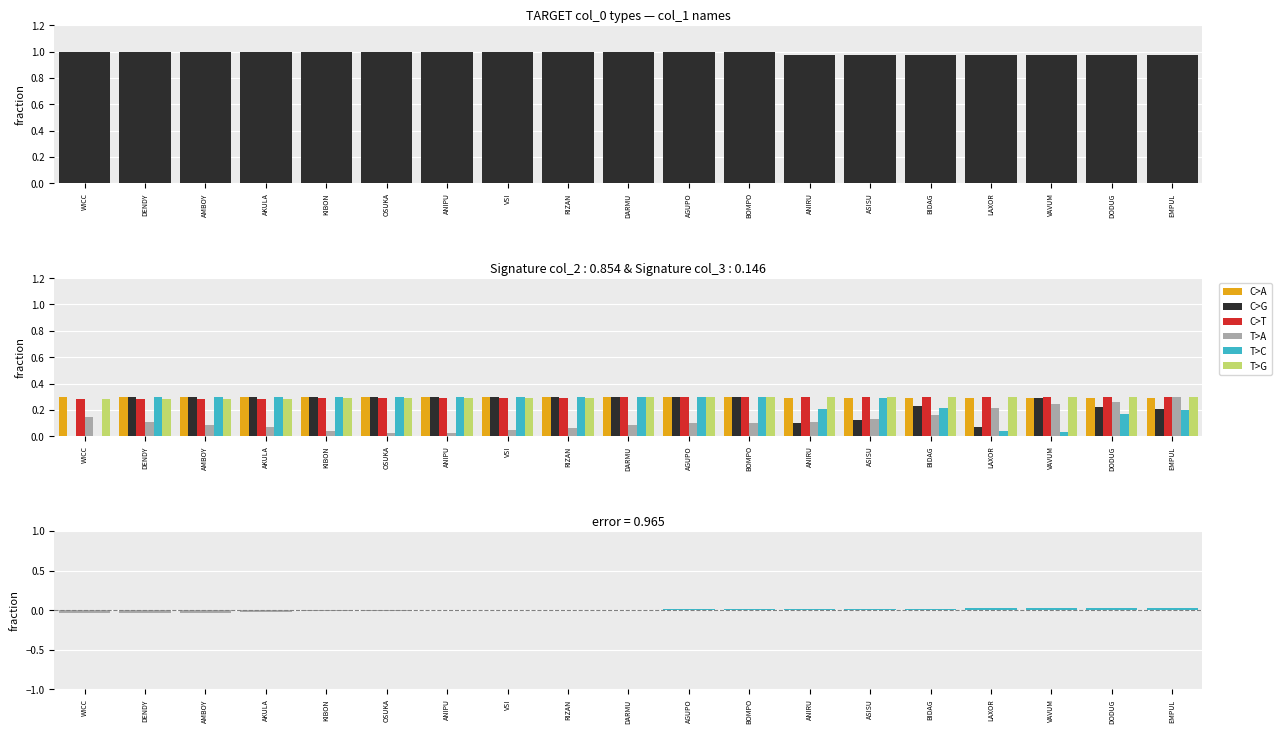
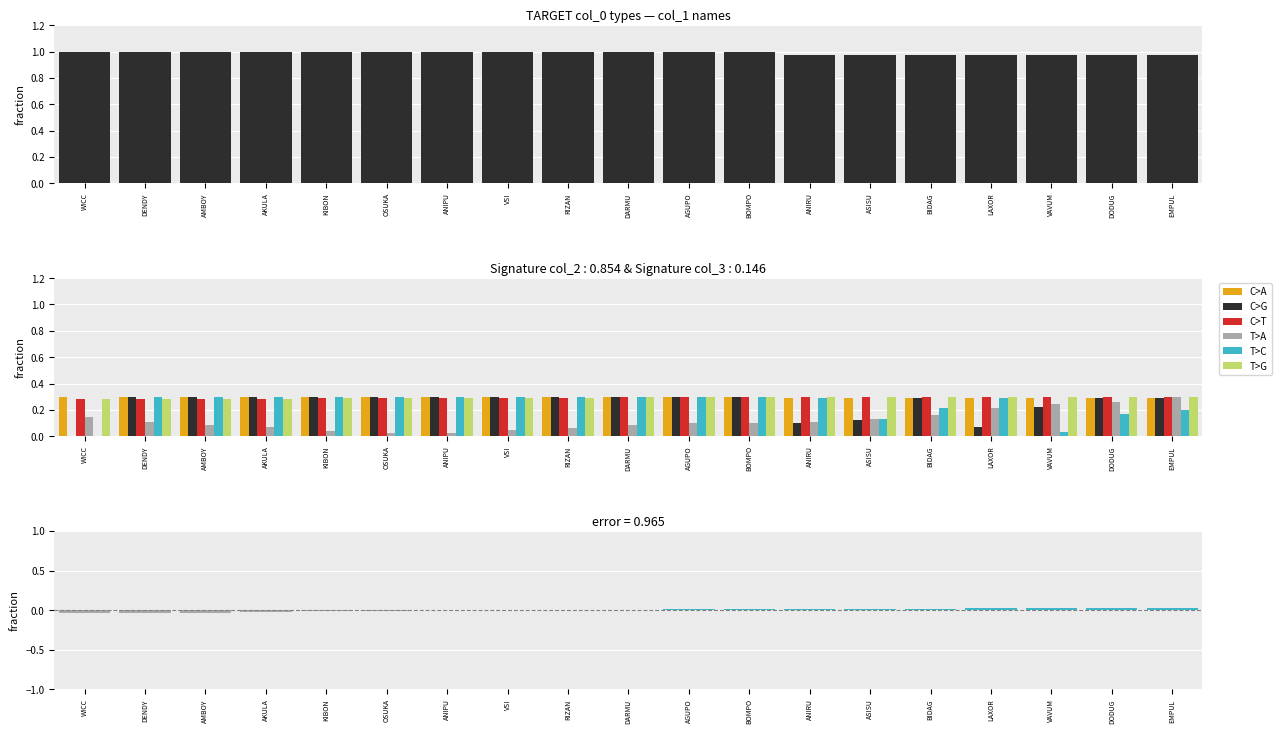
  {
    "TARGET col_0 types — col_1 names": {
      "WICC": 1.00,
      "DENDY": 1.00,
      "AMBOY": 1.00,
      "AKULA": 1.00,
      "KIBON": 1.00,
      "OSUKA": 1.00,
      "ANIPU": 1.00,
      "VSI": 1.00,
      "RIZAN": 1.00,
      "DARMU": 1.00,
      "AGUPO": 1.00,
      "BOMPO": 1.00,
      "ANIRU": 0.97,
      "ASISU": 0.97,
      "BIDAG": 0.97,
      "LAXOR": 0.97,
      "VAVUM": 0.97,
      "DODUG": 0.97,
      "EMPUL": 0.97
    },
    "Signature col_2 : 0.854 & Signature col_3 : 0.146": {
      "C>A": {
        "WICC": 0.30,
        "DENDY": 0.30,
        "AMBOY": 0.30,
        "AKULA": 0.30,
        "KIBON": 0.30,
        "OSUKA": 0.30,
        "ANIPU": 0.30,
        "VSI": 0.30,
        "RIZAN": 0.30,
        "DARMU": 0.30,
        "AGUPO": 0.30,
        "BOMPO": 0.30,
        "ANIRU": 0.29,
        "ASISU": 0.29,
        "BIDAG": 0.29,
        "LAXOR": 0.29,
        "VAVUM": 0.29,
        "DODUG": 0.29,
        "EMPUL": 0.29
      },
      "C>G": {
        "WICC": 0.00,
        "DENDY": 0.30,
        "AMBOY": 0.30,
        "AKULA": 0.30,
        "KIBON": 0.30,
        "OSUKA": 0.30,
        "ANIPU": 0.30,
        "VSI": 0.30,
        "RIZAN": 0.30,
        "DARMU": 0.30,
        "AGUPO": 0.30,
        "BOMPO": 0.30,
        "ANIRU": 0.10,
        "ASISU": 0.12,
-       "BIDAG": 0.23,
+       "BIDAG": 0.29,
        "LAXOR": 0.07,
-       "VAVUM": 0.29,
-       "DODUG": 0.22,
-       "EMPUL": 0.21
+       "VAVUM": 0.22,
+       "DODUG": 0.29,
+       "EMPUL": 0.29
      },
      "C>T": {
        "WICC": 0.28,
        "DENDY": 0.28,
        "AMBOY": 0.28,
        "AKULA": 0.28,
        "KIBON": 0.29,
        "OSUKA": 0.29,
        "ANIPU": 0.29,
        "VSI": 0.29,
        "RIZAN": 0.29,
        "DARMU": 0.29,
        "AGUPO": 0.29,
        "BOMPO": 0.30,
        "ANIRU": 0.30,
        "ASISU": 0.30,
        "BIDAG": 0.30,
        "LAXOR": 0.30,
        "VAVUM": 0.30,
        "DODUG": 0.30,
        "EMPUL": 0.30
      },
      "T>A": {
        "WICC": 0.15,
        "DENDY": 0.11,
        "AMBOY": 0.09,
        "AKULA": 0.07,
        "KIBON": 0.04,
        "OSUKA": 0.03,
        "ANIPU": 0.02,
        "VSI": 0.05,
        "RIZAN": 0.06,
        "DARMU": 0.09,
        "AGUPO": 0.10,
        "BOMPO": 0.10,
        "ANIRU": 0.11,
        "ASISU": 0.13,
        "BIDAG": 0.16,
        "LAXOR": 0.21,
        "VAVUM": 0.25,
        "DODUG": 0.26,
        "EMPUL": 0.30
      },
      "T>C": {
        "WICC": 0.00,
        "DENDY": 0.30,
        "AMBOY": 0.30,
        "AKULA": 0.30,
        "KIBON": 0.30,
        "OSUKA": 0.30,
        "ANIPU": 0.30,
        "VSI": 0.30,
        "RIZAN": 0.30,
        "DARMU": 0.30,
        "AGUPO": 0.30,
        "BOMPO": 0.30,
-       "ANIRU": 0.21,
-       "ASISU": 0.29,
+       "ANIRU": 0.29,
+       "ASISU": 0.13,
        "BIDAG": 0.21,
-       "LAXOR": 0.04,
+       "LAXOR": 0.29,
        "VAVUM": 0.03,
        "DODUG": 0.17,
        "EMPUL": 0.20
      },
      "T>G": {
        "WICC": 0.28,
        "DENDY": 0.28,
        "AMBOY": 0.28,
        "AKULA": 0.28,
        "KIBON": 0.29,
        "OSUKA": 0.29,
        "ANIPU": 0.29,
        "VSI": 0.29,
        "RIZAN": 0.29,
        "DARMU": 0.29,
        "AGUPO": 0.29,
        "BOMPO": 0.30,
        "ANIRU": 0.30,
        "ASISU": 0.30,
        "BIDAG": 0.30,
        "LAXOR": 0.30,
        "VAVUM": 0.30,
        "DODUG": 0.30,
        "EMPUL": 0.30
      }
    },
    "error = 0.965": {
      "WICC": 0.0,
      "DENDY": 0.0,
      "AMBOY": 0.0
    }
  }
